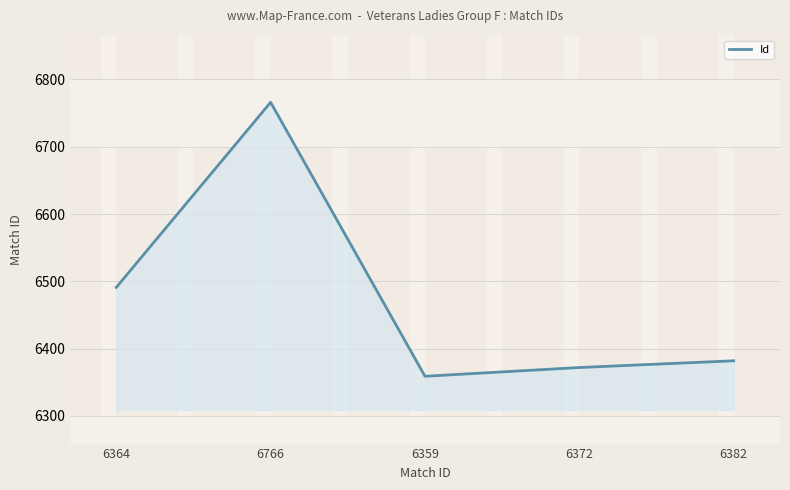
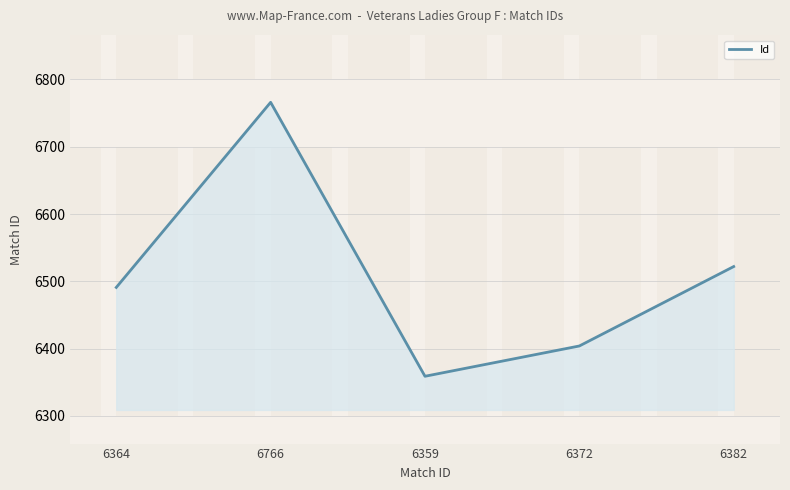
  {
    "6364": 6490,
    "6766": 6770,
    "6359": 6360,
-   "6372": 6370,
-   "6382": 6380
+   "6372": 6400,
+   "6382": 6520
  }
